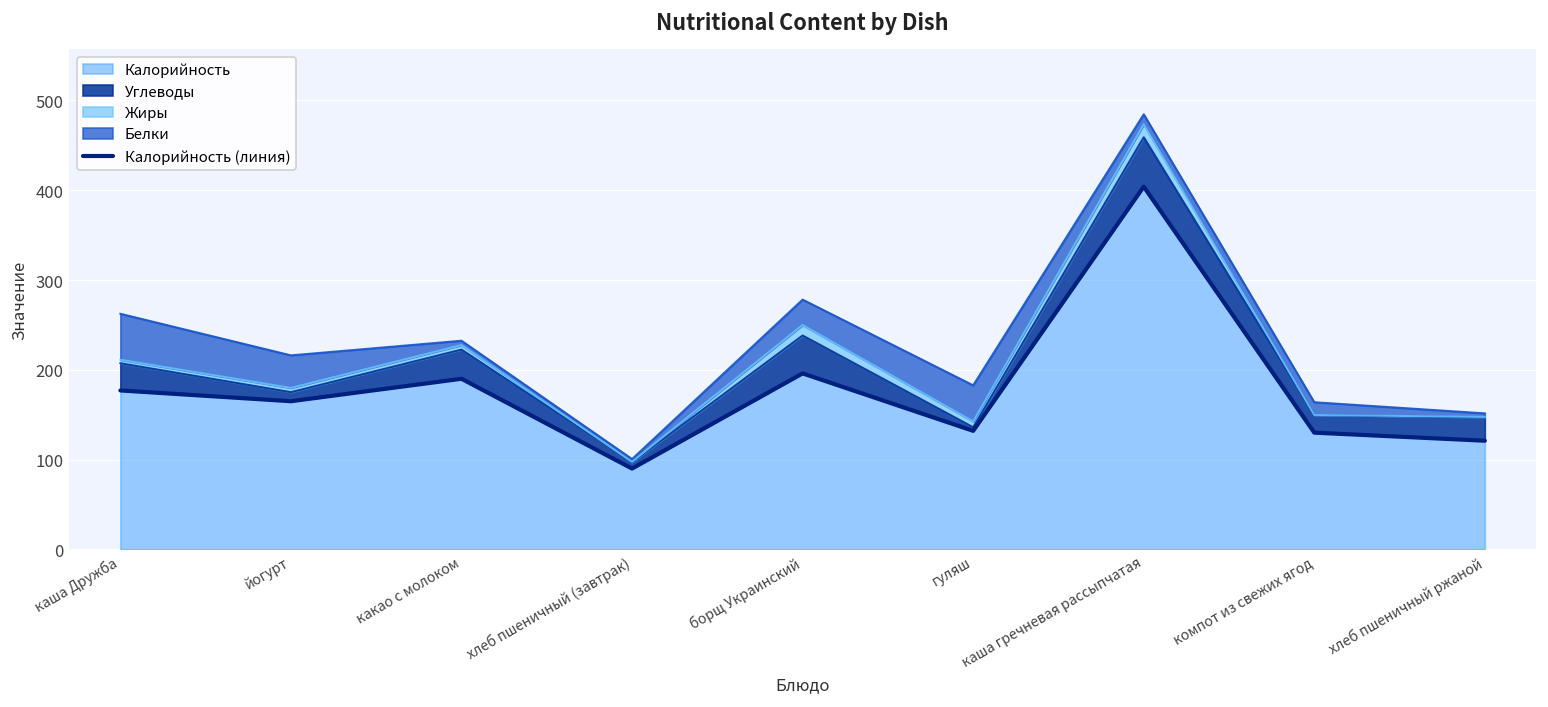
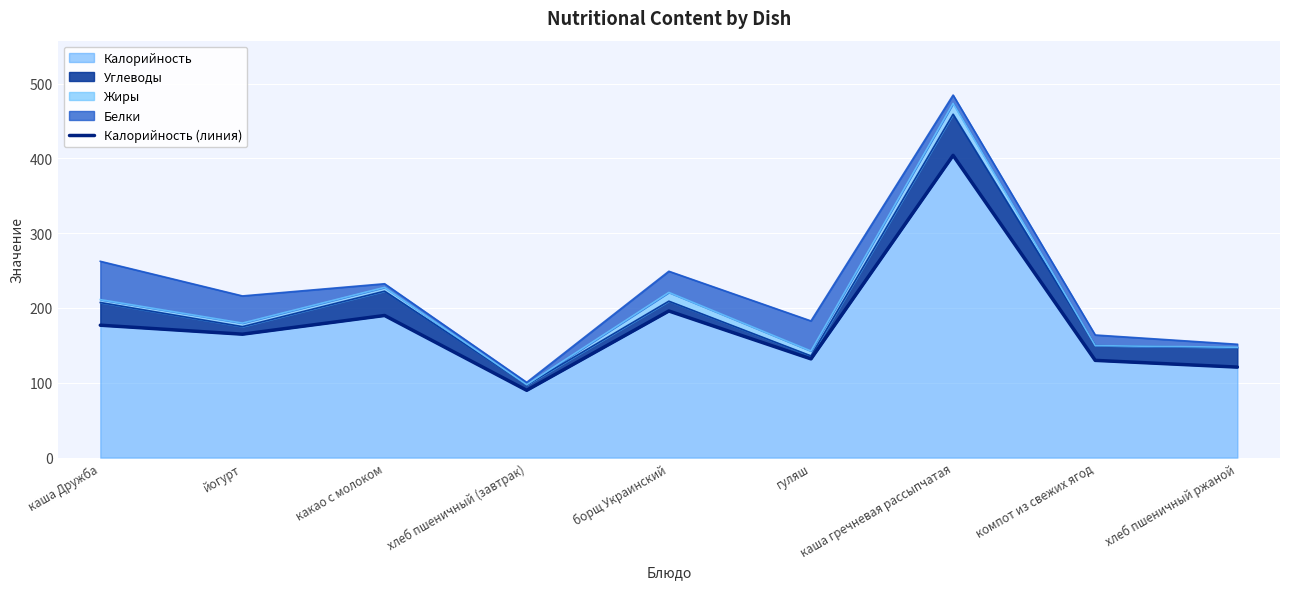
  {
    "Углеводы": {
      "каша Дружба": 30,
      "йогурт": 10,
      "какао с молоком": 30,
-     "борщ Украинский": 40,
+     "борщ Украинский": 10,
      "гуляш": 0,
      "каша гречневая рассыпчатая": 60
    },
    "Белки": {
      "каша Дружба": 50,
      "йогурт": 40,
      "какао с молоком": 0,
      "борщ Украинский": 30,
      "гуляш": 40,
      "каша гречневая рассыпчатая": 10,
      "компот из свежих ягод": 10,
      "хлеб пшеничный ржаной": 0
    }
  }
